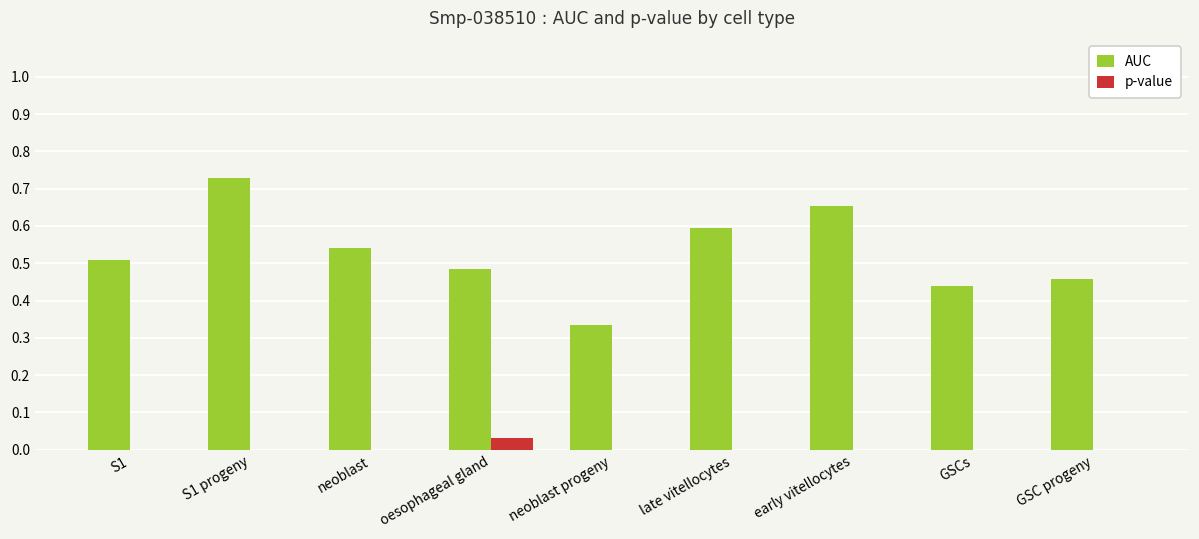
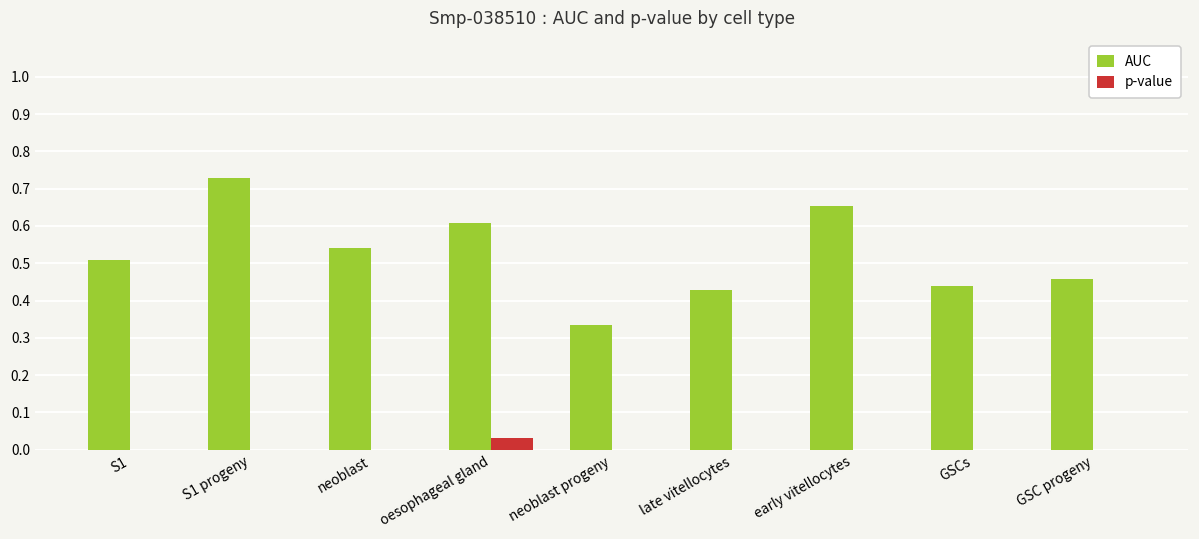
  {
    "AUC": {
      "S1": 0.51,
      "S1 progeny": 0.73,
      "neoblast": 0.54,
-     "oesophageal gland": 0.48,
+     "oesophageal gland": 0.61,
      "neoblast progeny": 0.33,
-     "late vitellocytes": 0.59,
+     "late vitellocytes": 0.43,
      "early vitellocytes": 0.65,
      "GSCs": 0.44,
      "GSC progeny": 0.46
    },
    "p-value": {
      "S1": 0.00,
      "S1 progeny": 0.00,
      "neoblast": 0.00,
      "oesophageal gland": 0.03
    }
  }
